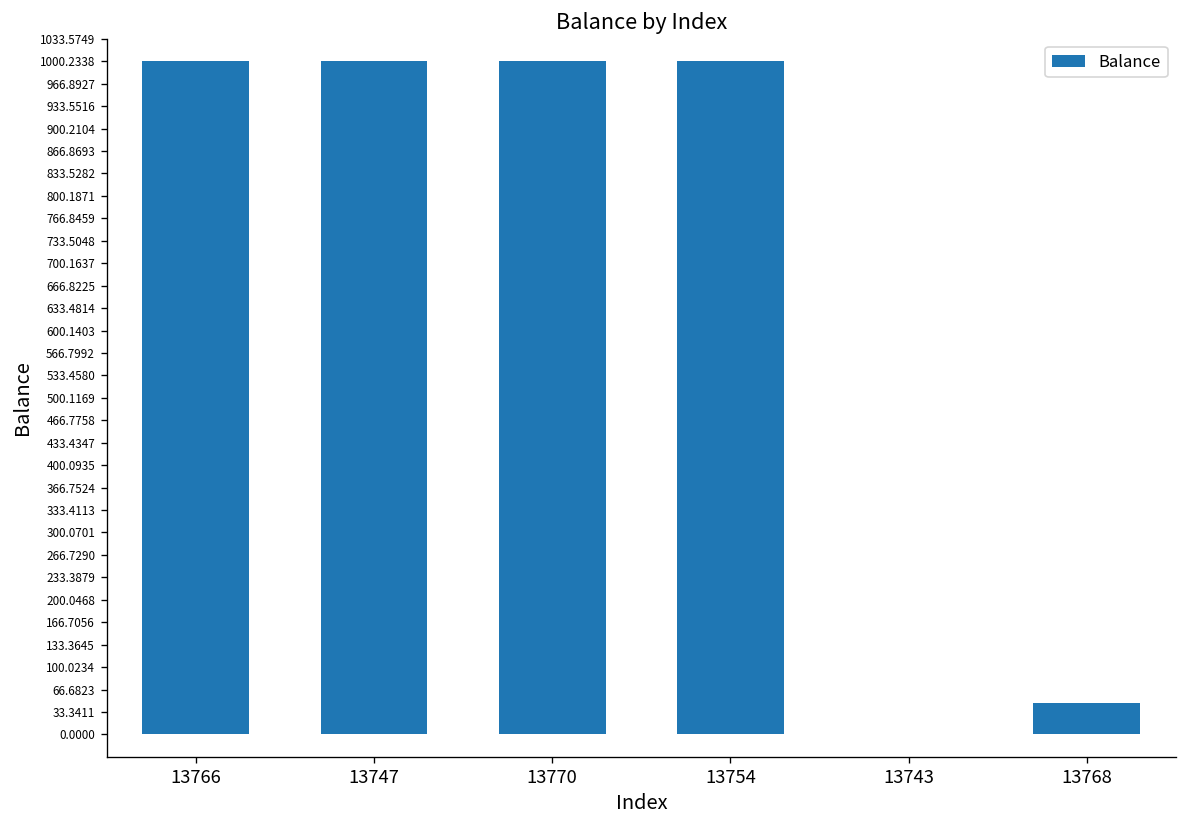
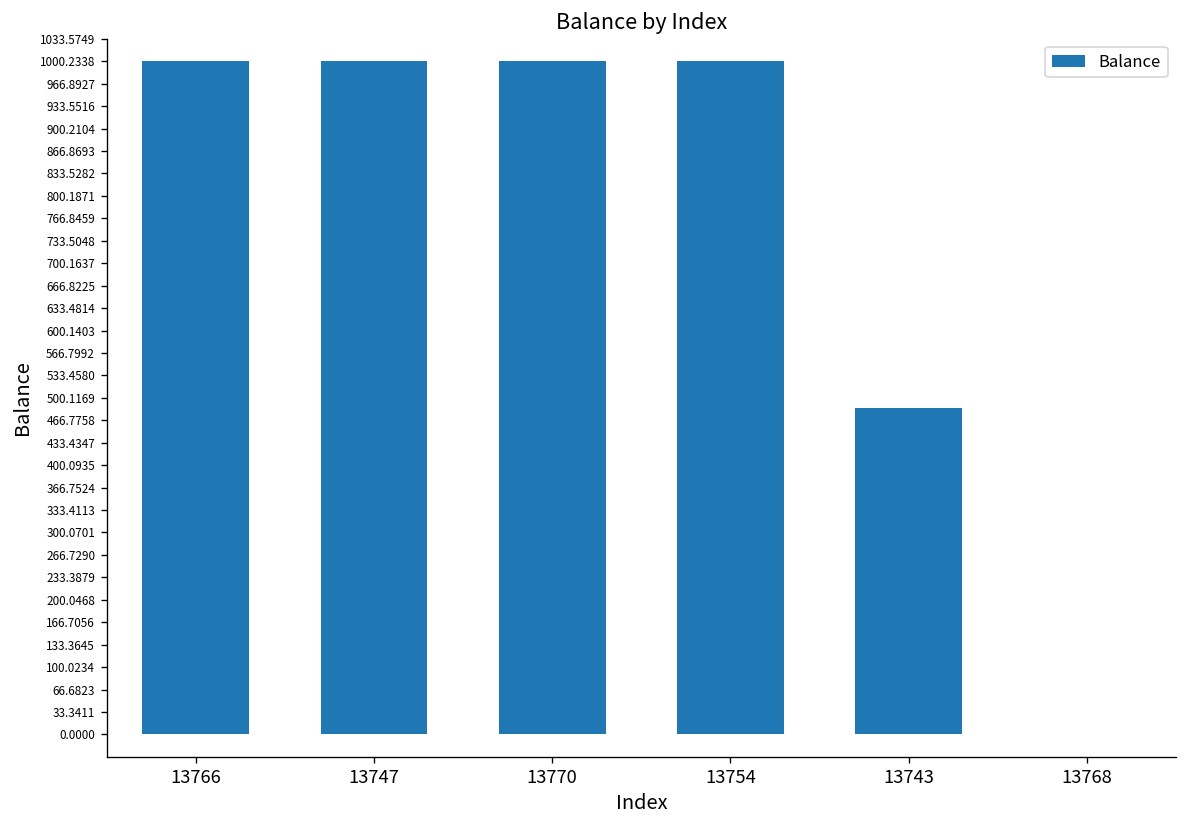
  {
    "13766": 1000,
    "13747": 1000,
    "13770": 1000,
    "13754": 1000,
-   "13743": 0,
-   "13768": 50
+   "13743": 490,
+   "13768": 0
  }
